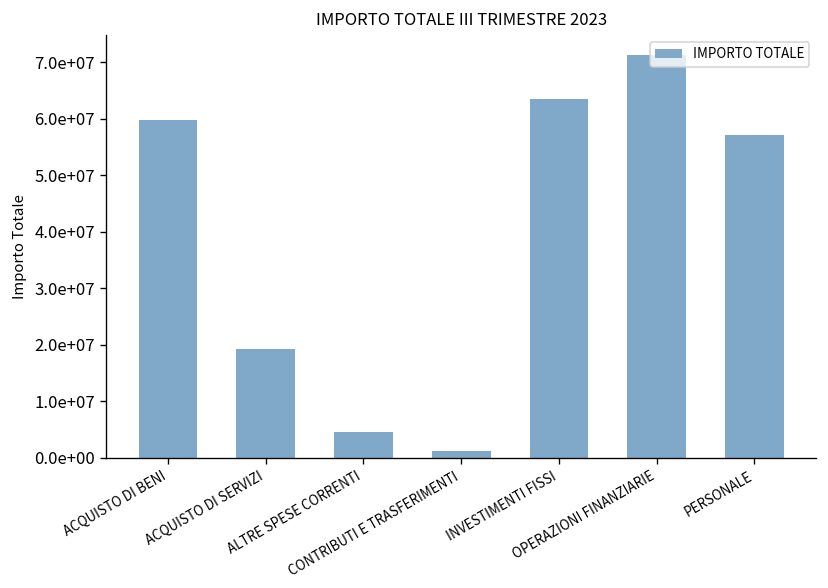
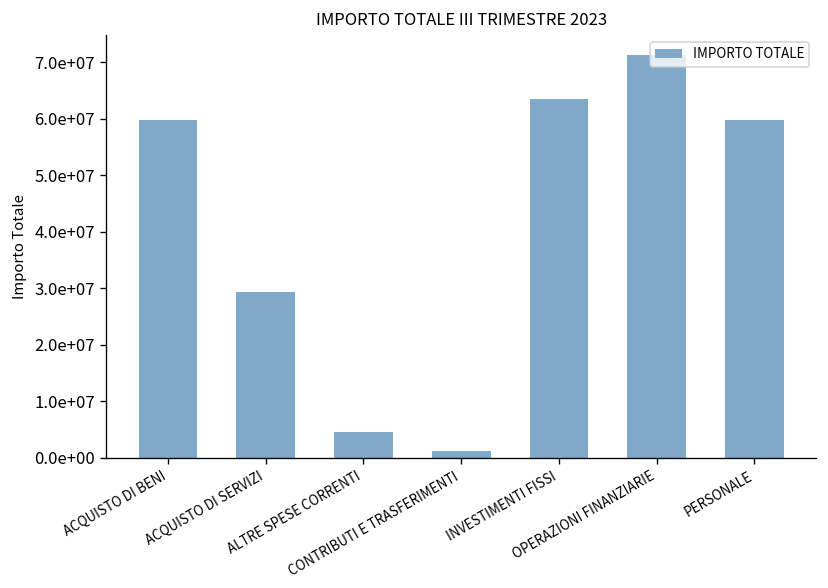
  {
    "ACQUISTO DI BENI": 60000000,
-   "ACQUISTO DI SERVIZI": 19000000,
+   "ACQUISTO DI SERVIZI": 29000000,
    "ALTRE SPESE CORRENTI": 5000000,
    "CONTRIBUTI E TRASFERIMENTI": 1000000,
    "INVESTIMENTI FISSI": 63000000,
-   "PERSONALE": 57000000
+   "PERSONALE": 60000000
  }
